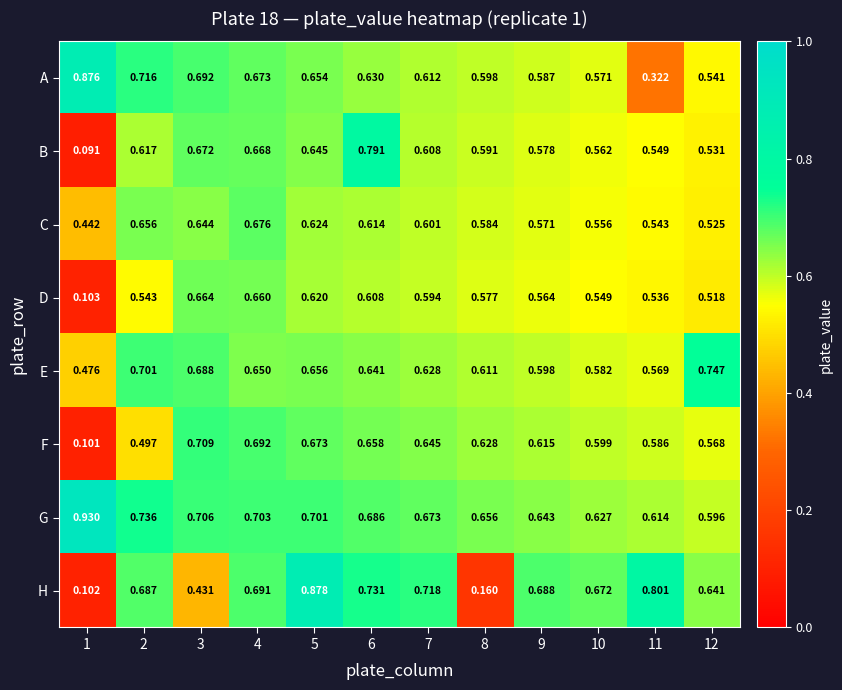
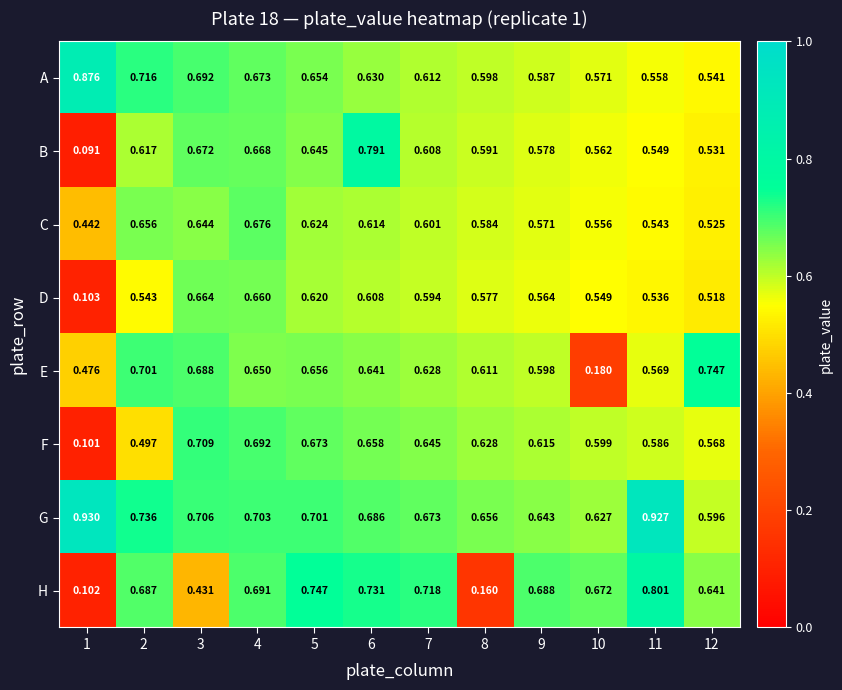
  {
    "A": {
      "1": 0.876,
      "2": 0.716,
      "3": 0.692,
      "4": 0.673,
      "5": 0.654,
      "6": 0.630,
      "7": 0.612,
      "8": 0.598,
      "9": 0.587,
      "10": 0.571,
-     "11": 0.322,
+     "11": 0.558,
      "12": 0.541
    },
    "B": {
      "1": 0.091,
      "2": 0.617,
      "3": 0.672,
      "4": 0.668,
      "5": 0.645,
      "6": 0.791,
      "7": 0.608,
      "8": 0.591,
      "9": 0.578,
      "10": 0.562,
      "11": 0.549,
      "12": 0.531
    },
    "C": {
      "1": 0.442,
      "2": 0.656,
      "3": 0.644,
      "4": 0.676,
      "5": 0.624,
      "6": 0.614,
      "7": 0.601,
      "8": 0.584,
      "9": 0.571,
      "10": 0.556,
      "11": 0.543,
      "12": 0.525
    },
    "D": {
      "1": 0.103,
      "2": 0.543,
      "3": 0.664,
      "4": 0.660,
      "5": 0.620,
      "6": 0.608,
      "7": 0.594,
      "8": 0.577,
      "9": 0.564,
      "10": 0.549,
      "11": 0.536,
      "12": 0.518
    },
    "E": {
      "1": 0.476,
      "2": 0.701,
      "3": 0.688,
      "4": 0.650,
      "5": 0.656,
      "6": 0.641,
      "7": 0.628,
      "8": 0.611,
      "9": 0.598,
-     "10": 0.582,
+     "10": 0.180,
      "11": 0.569,
      "12": 0.747
    },
    "F": {
      "1": 0.101,
      "2": 0.497,
      "3": 0.709,
      "4": 0.692,
      "5": 0.673,
      "6": 0.658,
      "7": 0.645,
      "8": 0.628,
      "9": 0.615,
      "10": 0.599,
      "11": 0.586,
      "12": 0.568
    },
    "G": {
      "1": 0.930,
      "2": 0.736,
      "3": 0.706,
      "4": 0.703,
      "5": 0.701,
      "6": 0.686,
      "7": 0.673,
      "8": 0.656,
      "9": 0.643,
      "10": 0.627,
-     "11": 0.614,
+     "11": 0.927,
      "12": 0.596
    },
    "H": {
      "1": 0.102,
      "2": 0.687,
      "3": 0.431,
      "4": 0.691,
-     "5": 0.878,
+     "5": 0.747,
      "6": 0.731,
      "7": 0.718,
      "8": 0.160,
      "9": 0.688,
      "10": 0.672,
      "11": 0.801,
      "12": 0.641
    }
  }
